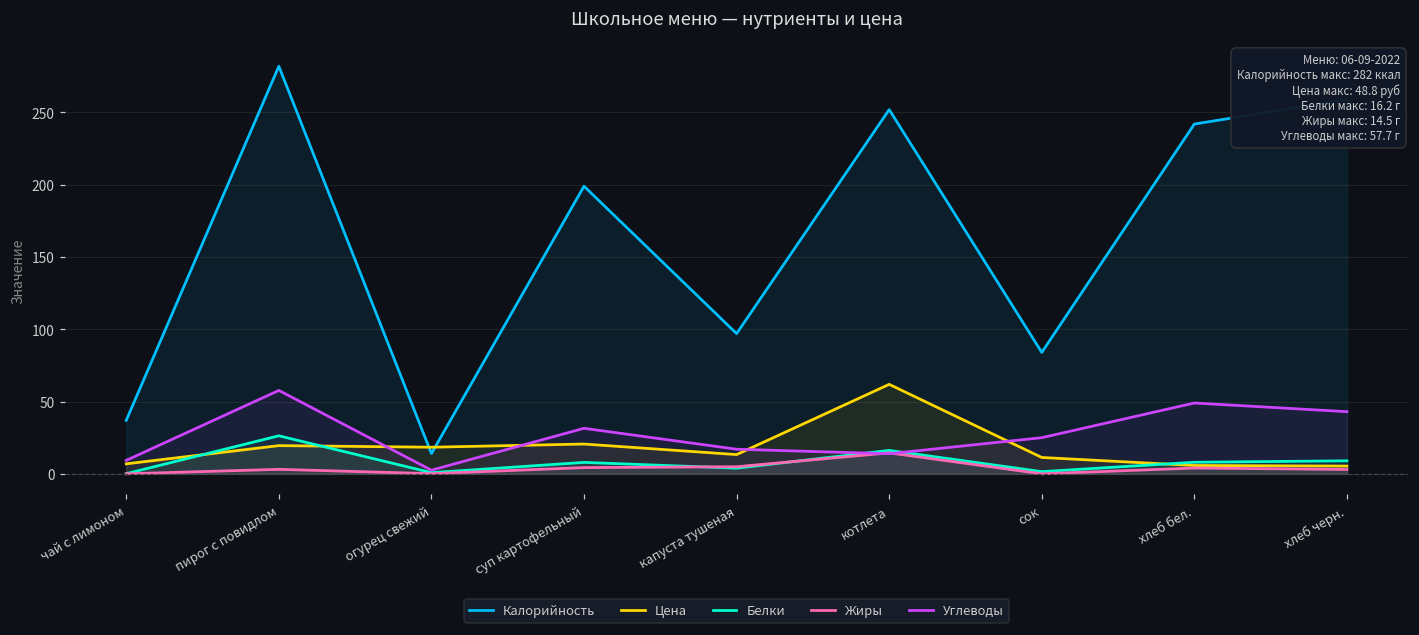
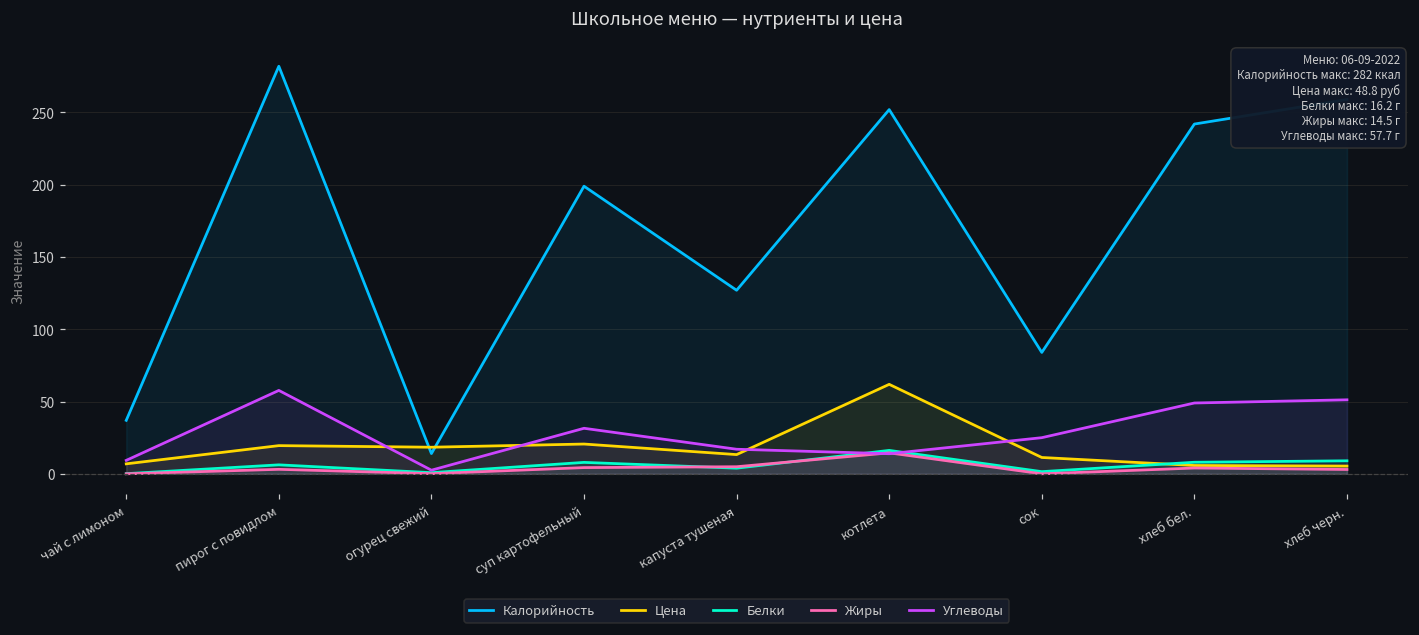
  {
    "Калорийность": {
      "чай с лимоном": 37,
      "пирог с повидлом": 282,
      "огурец свежий": 14,
      "суп картофельный": 199,
-     "капуста тушеная": 97,
+     "капуста тушеная": 127,
      "котлета": 252,
      "сок": 84,
      "хлеб бел.": 242
    },
    "Цена": {
      "чай с лимоном": 7,
      "пирог с повидлом": 20,
      "огурец свежий": 18,
      "суп картофельный": 21,
      "капуста тушеная": 13,
      "котлета": 62,
      "сок": 11,
      "хлеб черн.": 5
    },
    "Белки": {
-     "пирог с повидлом": 26,
+     "пирог с повидлом": 6,
      "суп картофельный": 8,
      "хлеб бел.": 8,
      "хлеб черн.": 9
    },
    "Жиры": {
      "пирог с повидлом": 3,
      "суп картофельный": 4,
      "хлеб черн.": 3
    },
    "Углеводы": {
      "чай с лимоном": 9,
      "пирог с повидлом": 58,
      "суп картофельный": 32,
      "капуста тушеная": 17,
      "сок": 25,
      "хлеб бел.": 49,
-     "хлеб черн.": 43
+     "хлеб черн.": 51
    }
  }
